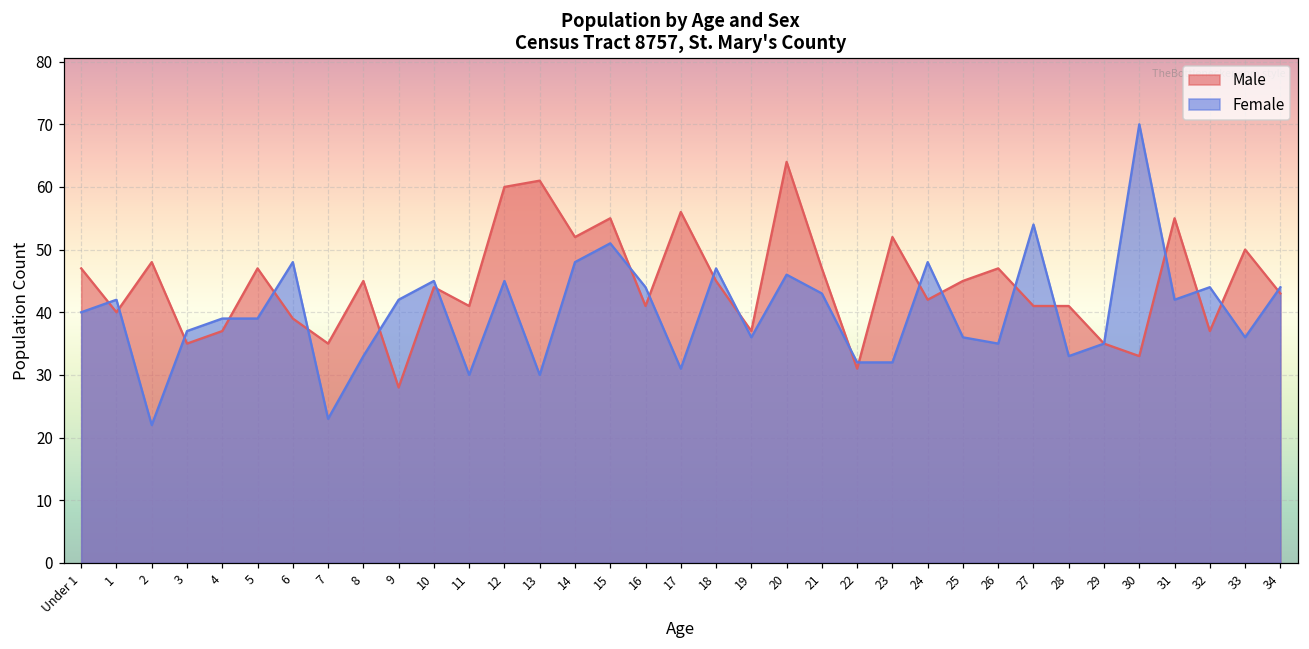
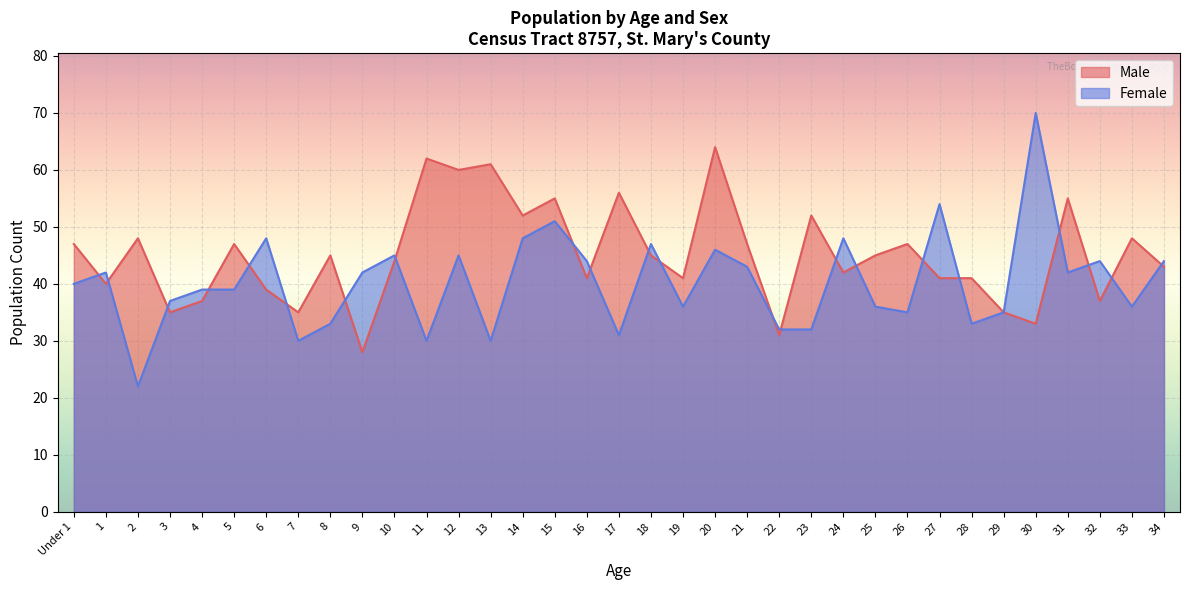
  {
    "Male": {
      "Under 1": 47,
      "1": 40,
      "2": 48,
      "3": 35,
      "4": 37,
      "5": 47,
      "6": 39,
      "7": 35,
      "8": 45,
      "9": 28,
      "10": 44,
-     "11": 41,
+     "11": 62,
      "12": 60,
      "13": 61,
      "14": 52,
      "15": 55,
      "16": 41,
      "17": 56,
      "18": 45,
-     "19": 37,
+     "19": 41,
      "20": 64,
      "21": 47,
      "22": 31,
      "23": 52,
      "24": 42,
      "25": 45,
      "26": 47,
      "27": 41,
      "28": 41,
      "30": 33,
      "31": 55,
      "32": 37,
-     "33": 50,
+     "33": 48,
      "34": 43
    },
    "Female": {
      "Under 1": 40,
      "1": 42,
      "2": 22,
      "3": 37,
      "4": 39,
      "5": 39,
      "6": 48,
-     "7": 23,
+     "7": 30,
      "8": 33,
      "9": 42,
      "10": 45,
      "11": 30,
      "12": 45,
      "13": 30,
      "14": 48,
      "15": 51,
      "16": 44,
      "17": 31,
      "18": 47,
      "19": 36,
      "20": 46,
      "21": 43,
      "22": 32,
      "23": 32,
      "24": 48,
      "25": 36,
      "26": 35,
      "27": 54,
      "28": 33,
      "30": 70,
      "31": 42,
      "32": 44,
      "33": 36,
      "34": 44
    }
  }
